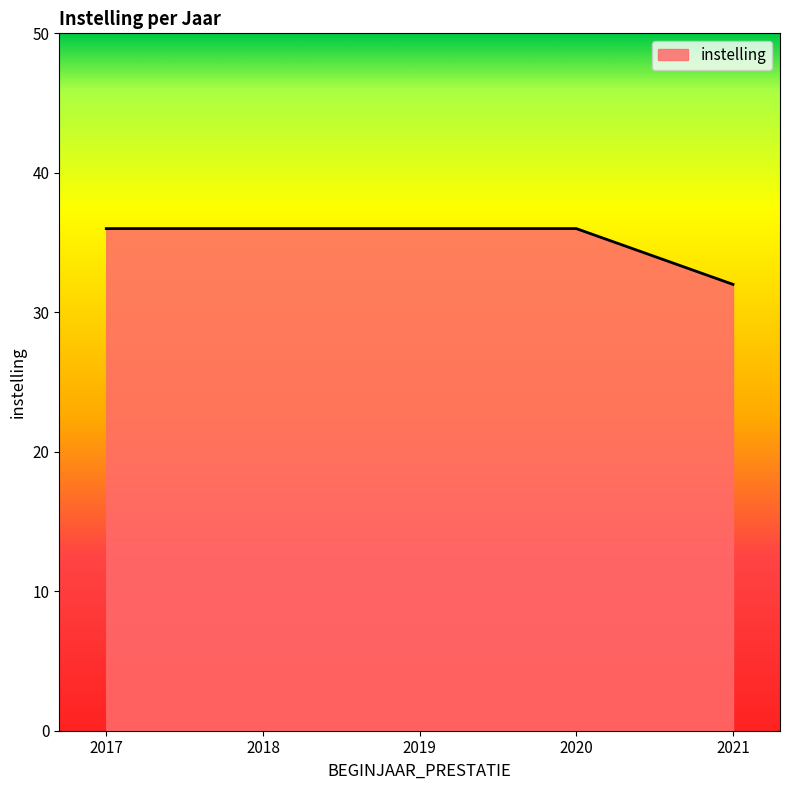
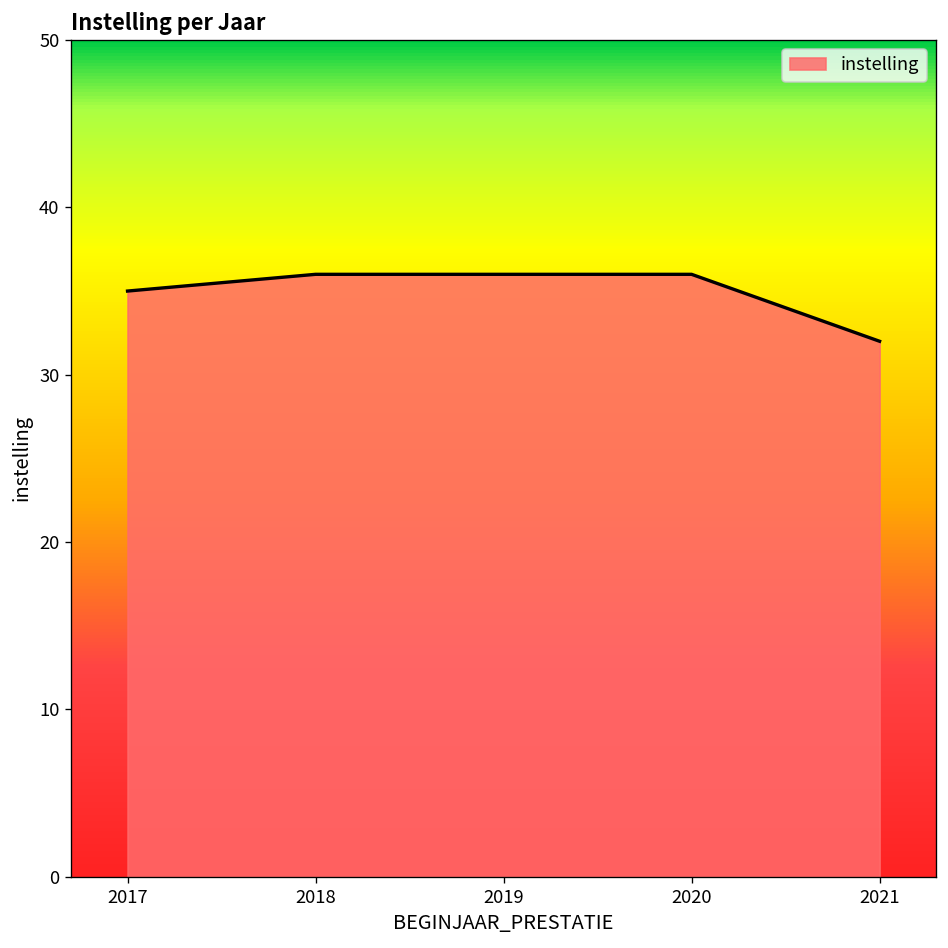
  {
-   "2017": 36,
+   "2017": 35,
    "2018": 36,
    "2019": 36,
    "2020": 36,
    "2021": 32
  }
